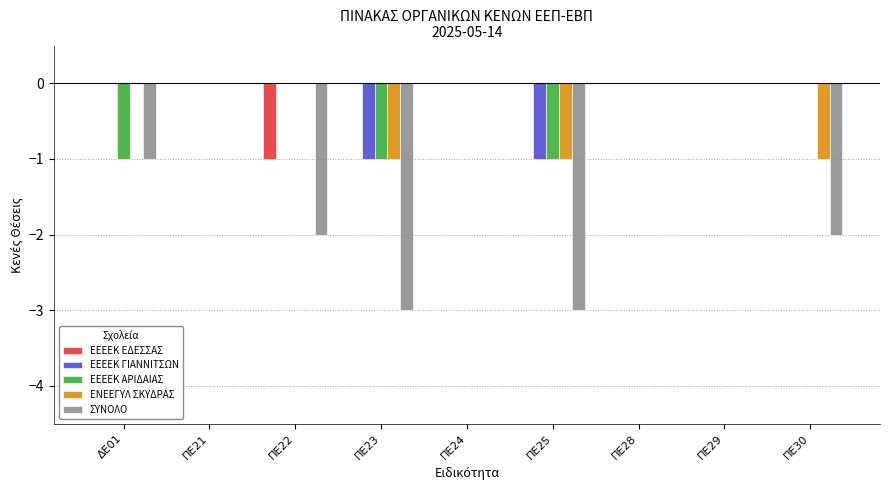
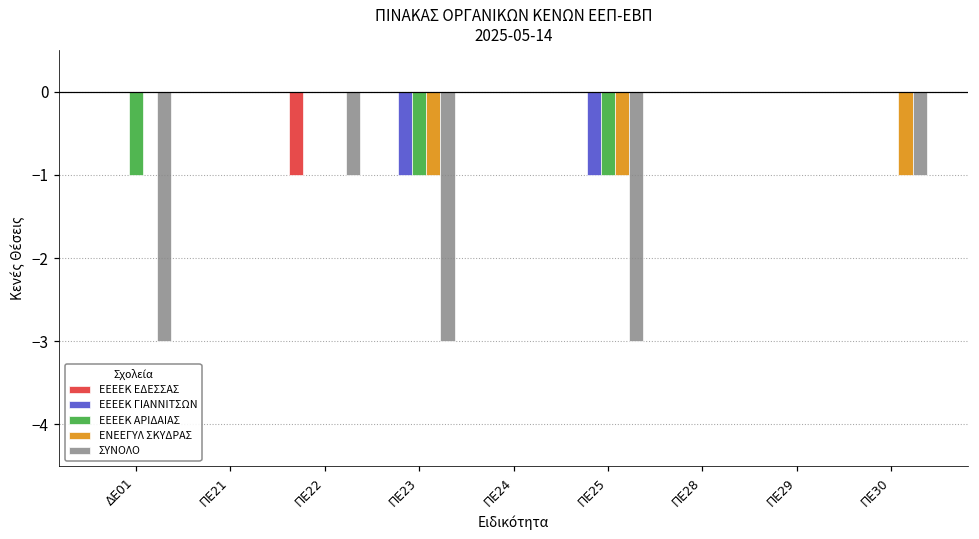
  {
    "ΕΕΕΕΚ ΕΔΕΣΣΑΣ": {
      "ΔΕ01": 0,
      "ΠΕ21": 0,
      "ΠΕ22": -1,
      "ΠΕ23": 0,
      "ΠΕ24": 0,
      "ΠΕ25": 0,
      "ΠΕ28": 0,
      "ΠΕ29": 0,
      "ΠΕ30": 0
    },
    "ΕΕΕΕΚ ΓΙΑΝΝΙΤΣΩΝ": {
      "ΔΕ01": 0,
      "ΠΕ21": 0,
      "ΠΕ22": 0,
      "ΠΕ23": -1,
      "ΠΕ24": 0,
      "ΠΕ25": -1,
      "ΠΕ28": 0,
      "ΠΕ29": 0,
      "ΠΕ30": 0
    },
    "ΕΕΕΕΚ ΑΡΙΔΑΙΑΣ": {
      "ΔΕ01": -1,
      "ΠΕ21": 0,
      "ΠΕ22": 0,
      "ΠΕ23": -1,
      "ΠΕ24": 0,
      "ΠΕ25": -1,
      "ΠΕ28": 0,
      "ΠΕ29": 0,
      "ΠΕ30": 0
    },
    "ΕΝΕΕΓΥΛ ΣΚΥΔΡΑΣ": {
      "ΔΕ01": 0,
      "ΠΕ21": 0,
      "ΠΕ22": 0,
      "ΠΕ23": -1,
      "ΠΕ24": 0,
      "ΠΕ25": -1,
      "ΠΕ28": 0,
      "ΠΕ29": 0,
      "ΠΕ30": -1
    },
    "ΣΥΝΟΛΟ": {
-     "ΔΕ01": -1,
+     "ΔΕ01": -3,
      "ΠΕ21": 0,
-     "ΠΕ22": -2,
+     "ΠΕ22": -1,
      "ΠΕ23": -3,
      "ΠΕ24": 0,
      "ΠΕ25": -3,
      "ΠΕ28": 0,
      "ΠΕ29": 0,
-     "ΠΕ30": -2
+     "ΠΕ30": -1
    }
  }
